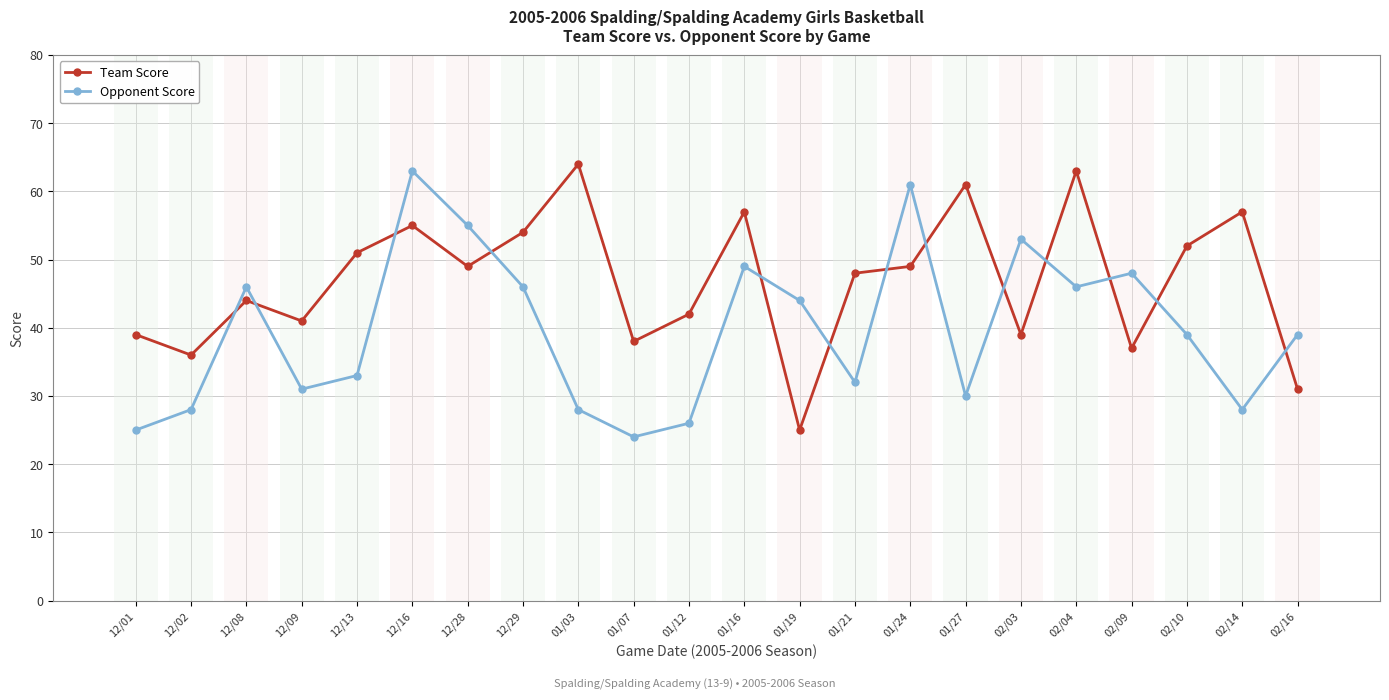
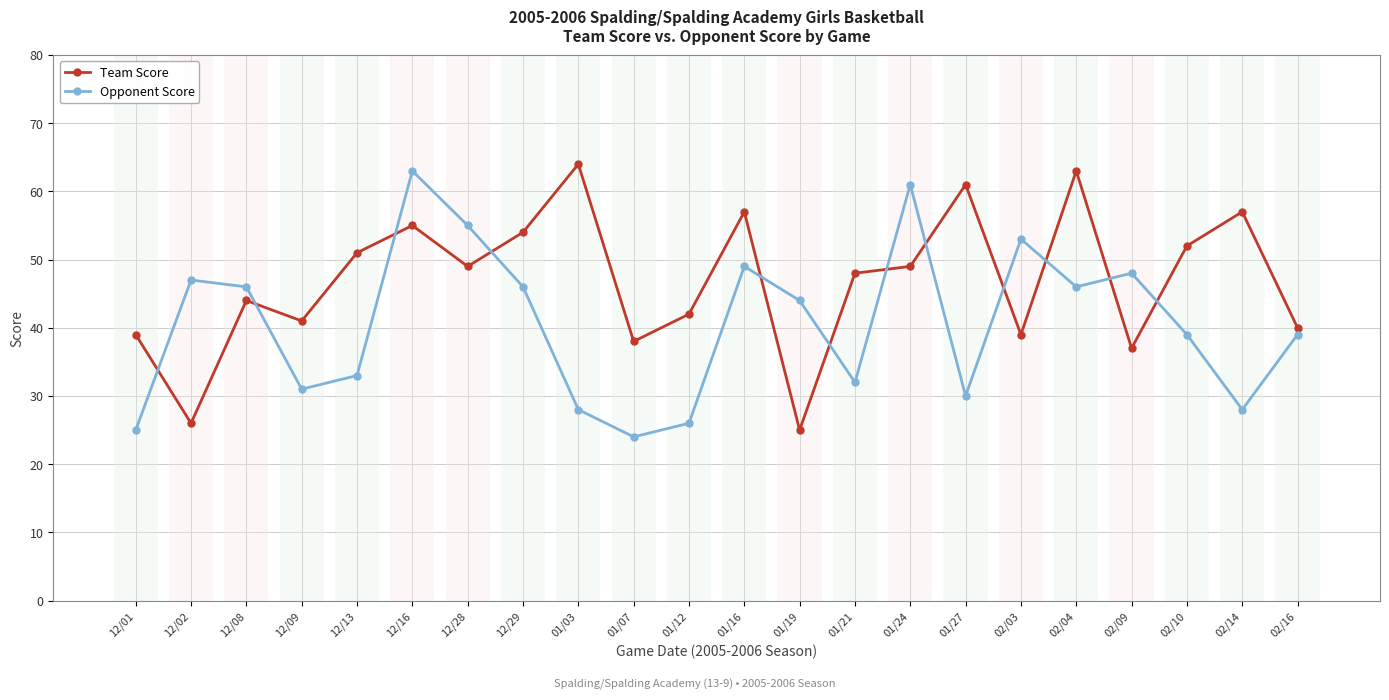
  {
    "Team Score": {
      "12/01": 39,
-     "12/02": 36,
+     "12/02": 26,
      "12/08": 44,
      "12/09": 41,
      "12/13": 51,
      "12/16": 55,
      "12/28": 49,
      "12/29": 54,
      "01/03": 64,
      "01/07": 38,
      "01/12": 42,
      "01/16": 57,
      "01/19": 25,
      "01/21": 48,
      "01/24": 49,
      "01/27": 61,
      "02/03": 39,
      "02/04": 63,
      "02/09": 37,
      "02/10": 52,
      "02/14": 57,
-     "02/16": 31
+     "02/16": 40
    },
    "Opponent Score": {
      "12/01": 25,
-     "12/02": 28,
+     "12/02": 47,
      "12/08": 46,
      "12/09": 31,
      "12/13": 33,
      "12/16": 63,
      "12/28": 55,
      "12/29": 46,
      "01/03": 28,
      "01/07": 24,
      "01/12": 26,
      "01/16": 49,
      "01/19": 44,
      "01/21": 32,
      "01/24": 61,
      "01/27": 30,
      "02/03": 53,
      "02/04": 46,
      "02/09": 48,
      "02/10": 39,
      "02/14": 28,
      "02/16": 39
    }
  }
